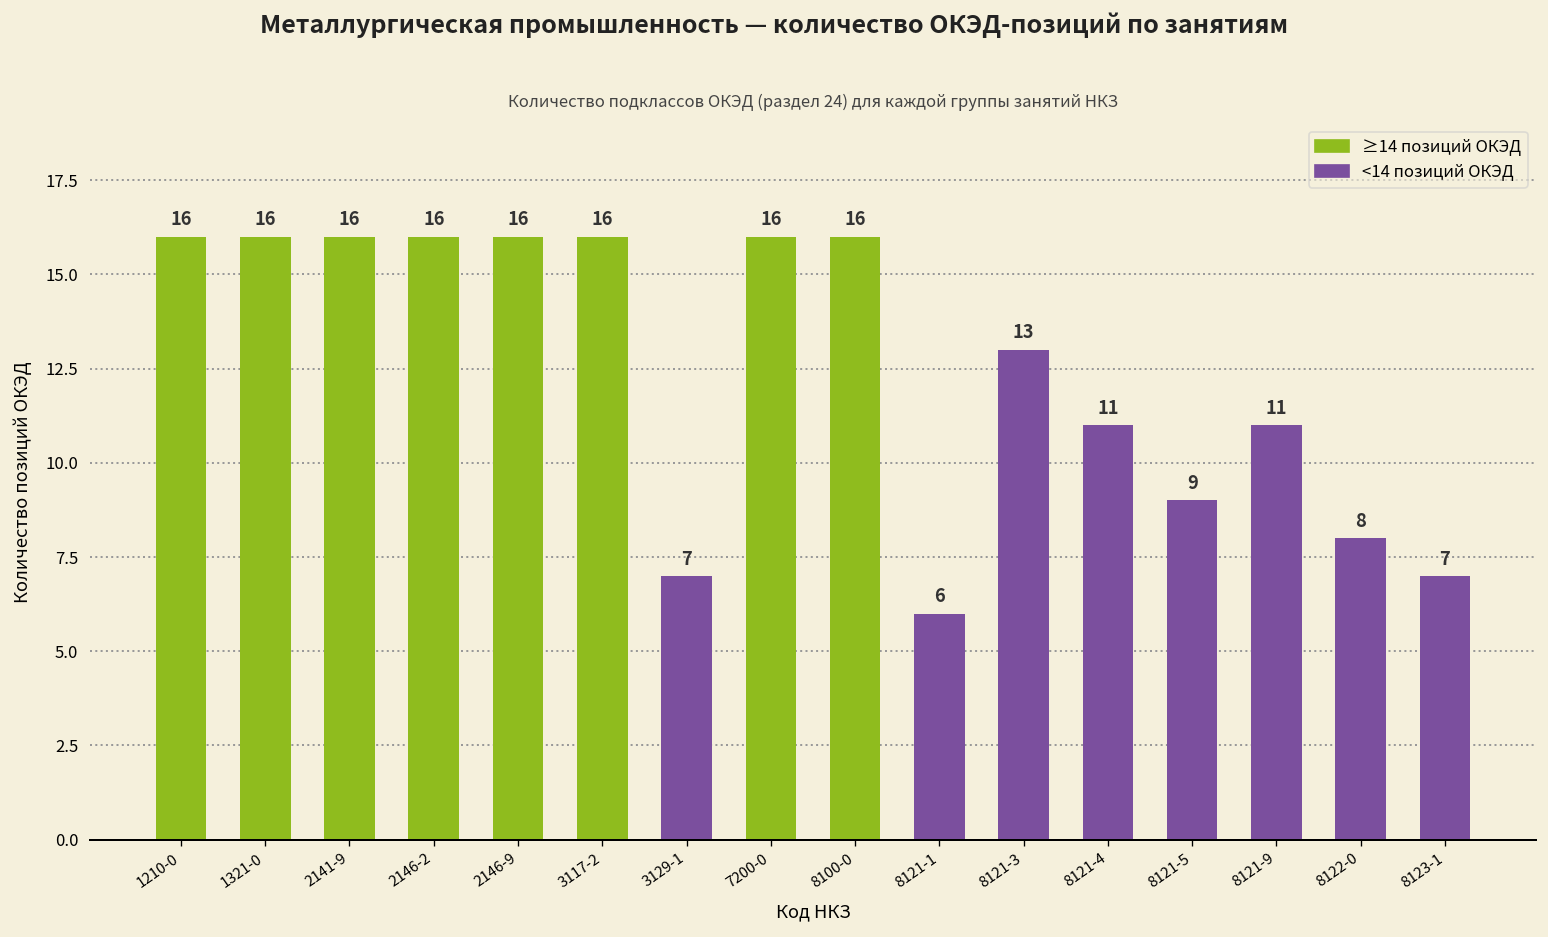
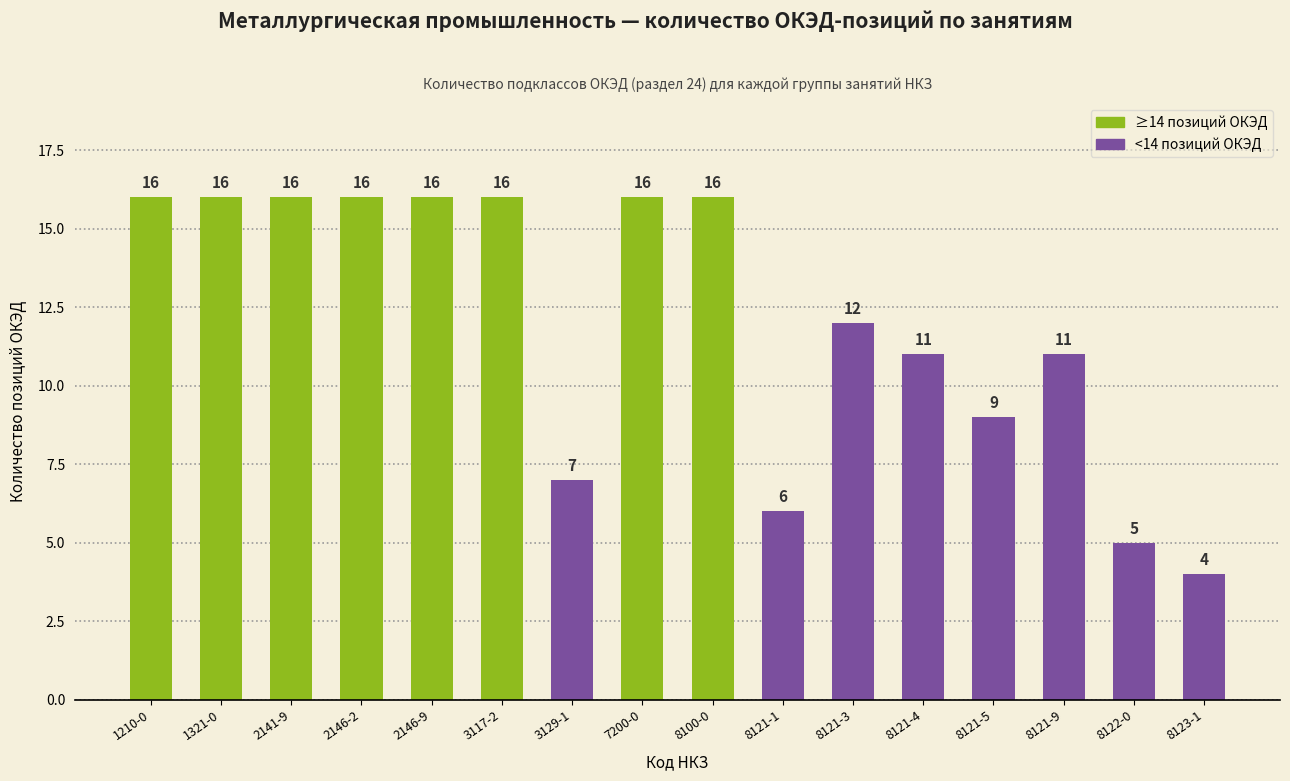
  {
    "1210-0": 16,
    "1321-0": 16,
    "2141-9": 16,
    "2146-2": 16,
    "2146-9": 16,
    "3117-2": 16,
    "3129-1": 7,
    "7200-0": 16,
    "8100-0": 16,
    "8121-1": 6,
-   "8121-3": 13,
+   "8121-3": 12,
    "8121-4": 11,
    "8121-5": 9,
    "8121-9": 11,
-   "8122-0": 8,
-   "8123-1": 7
+   "8122-0": 5,
+   "8123-1": 4
  }
